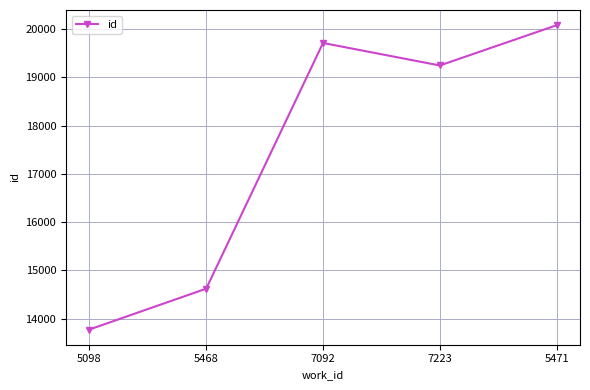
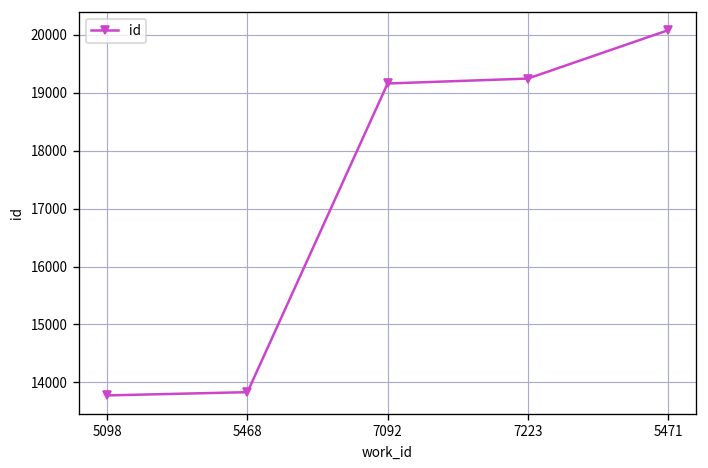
  {
    "5098": 13800,
-   "5468": 14600,
-   "7092": 19700,
+   "5468": 13800,
+   "7092": 19200,
    "7223": 19200,
    "5471": 20100
  }
